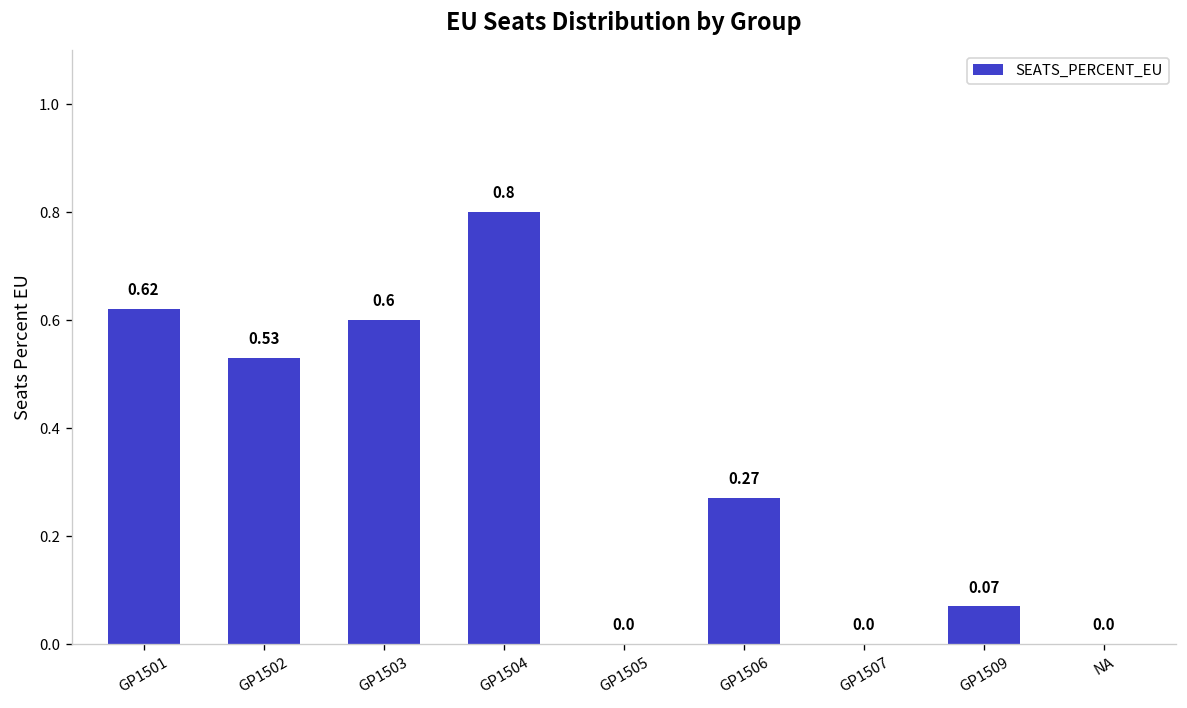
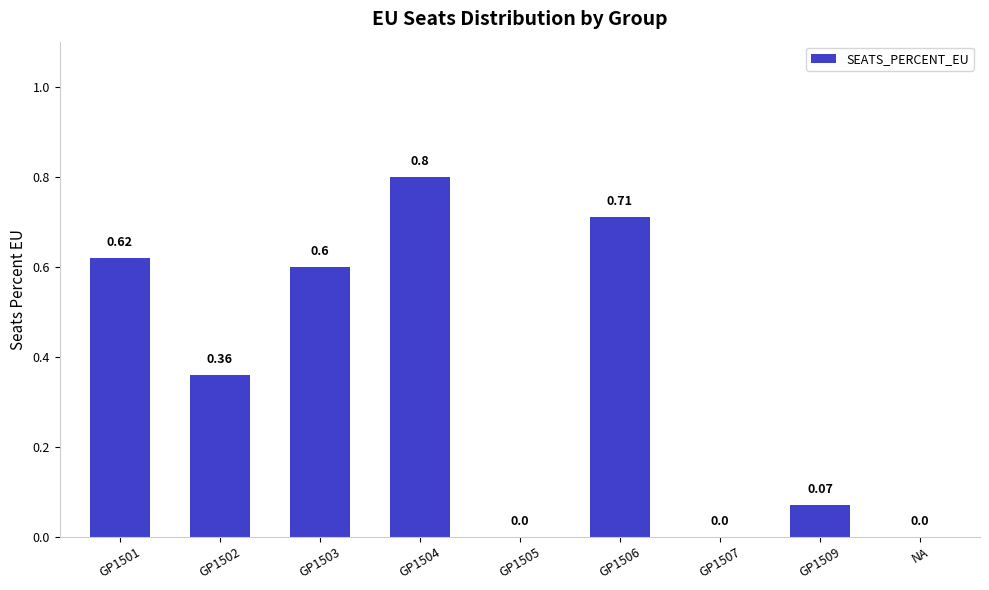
  {
    "GP1501": 0.62,
-   "GP1502": 0.53,
+   "GP1502": 0.36,
    "GP1503": 0.6,
    "GP1504": 0.8,
    "GP1505": 0.0,
-   "GP1506": 0.27,
+   "GP1506": 0.71,
    "GP1507": 0.0,
    "GP1509": 0.07,
    "NA": 0.0
  }
